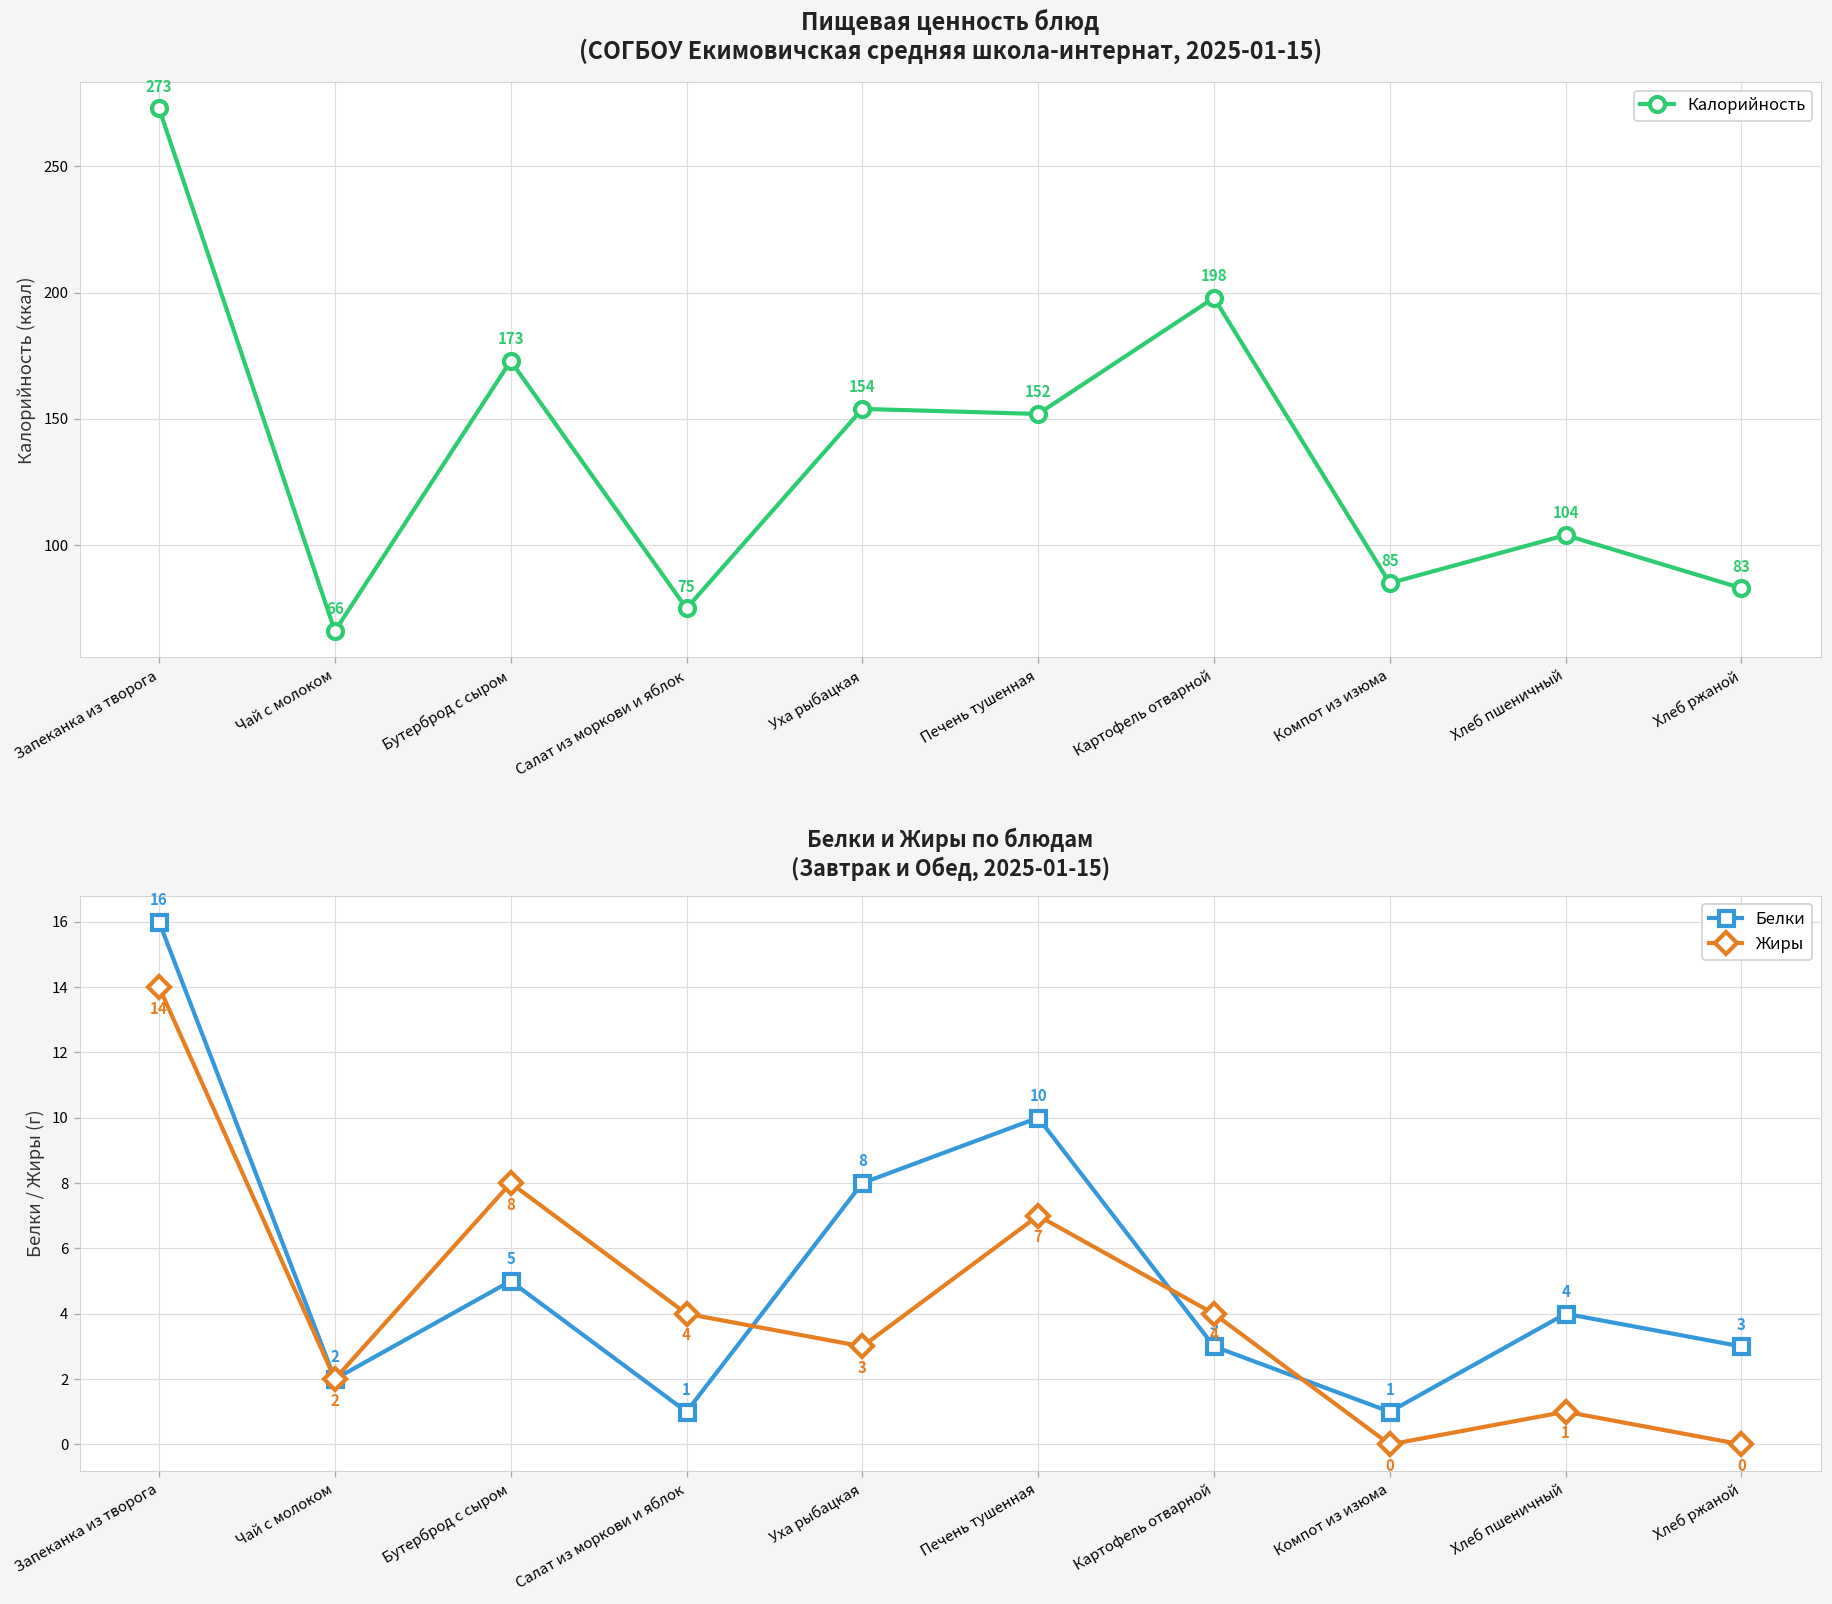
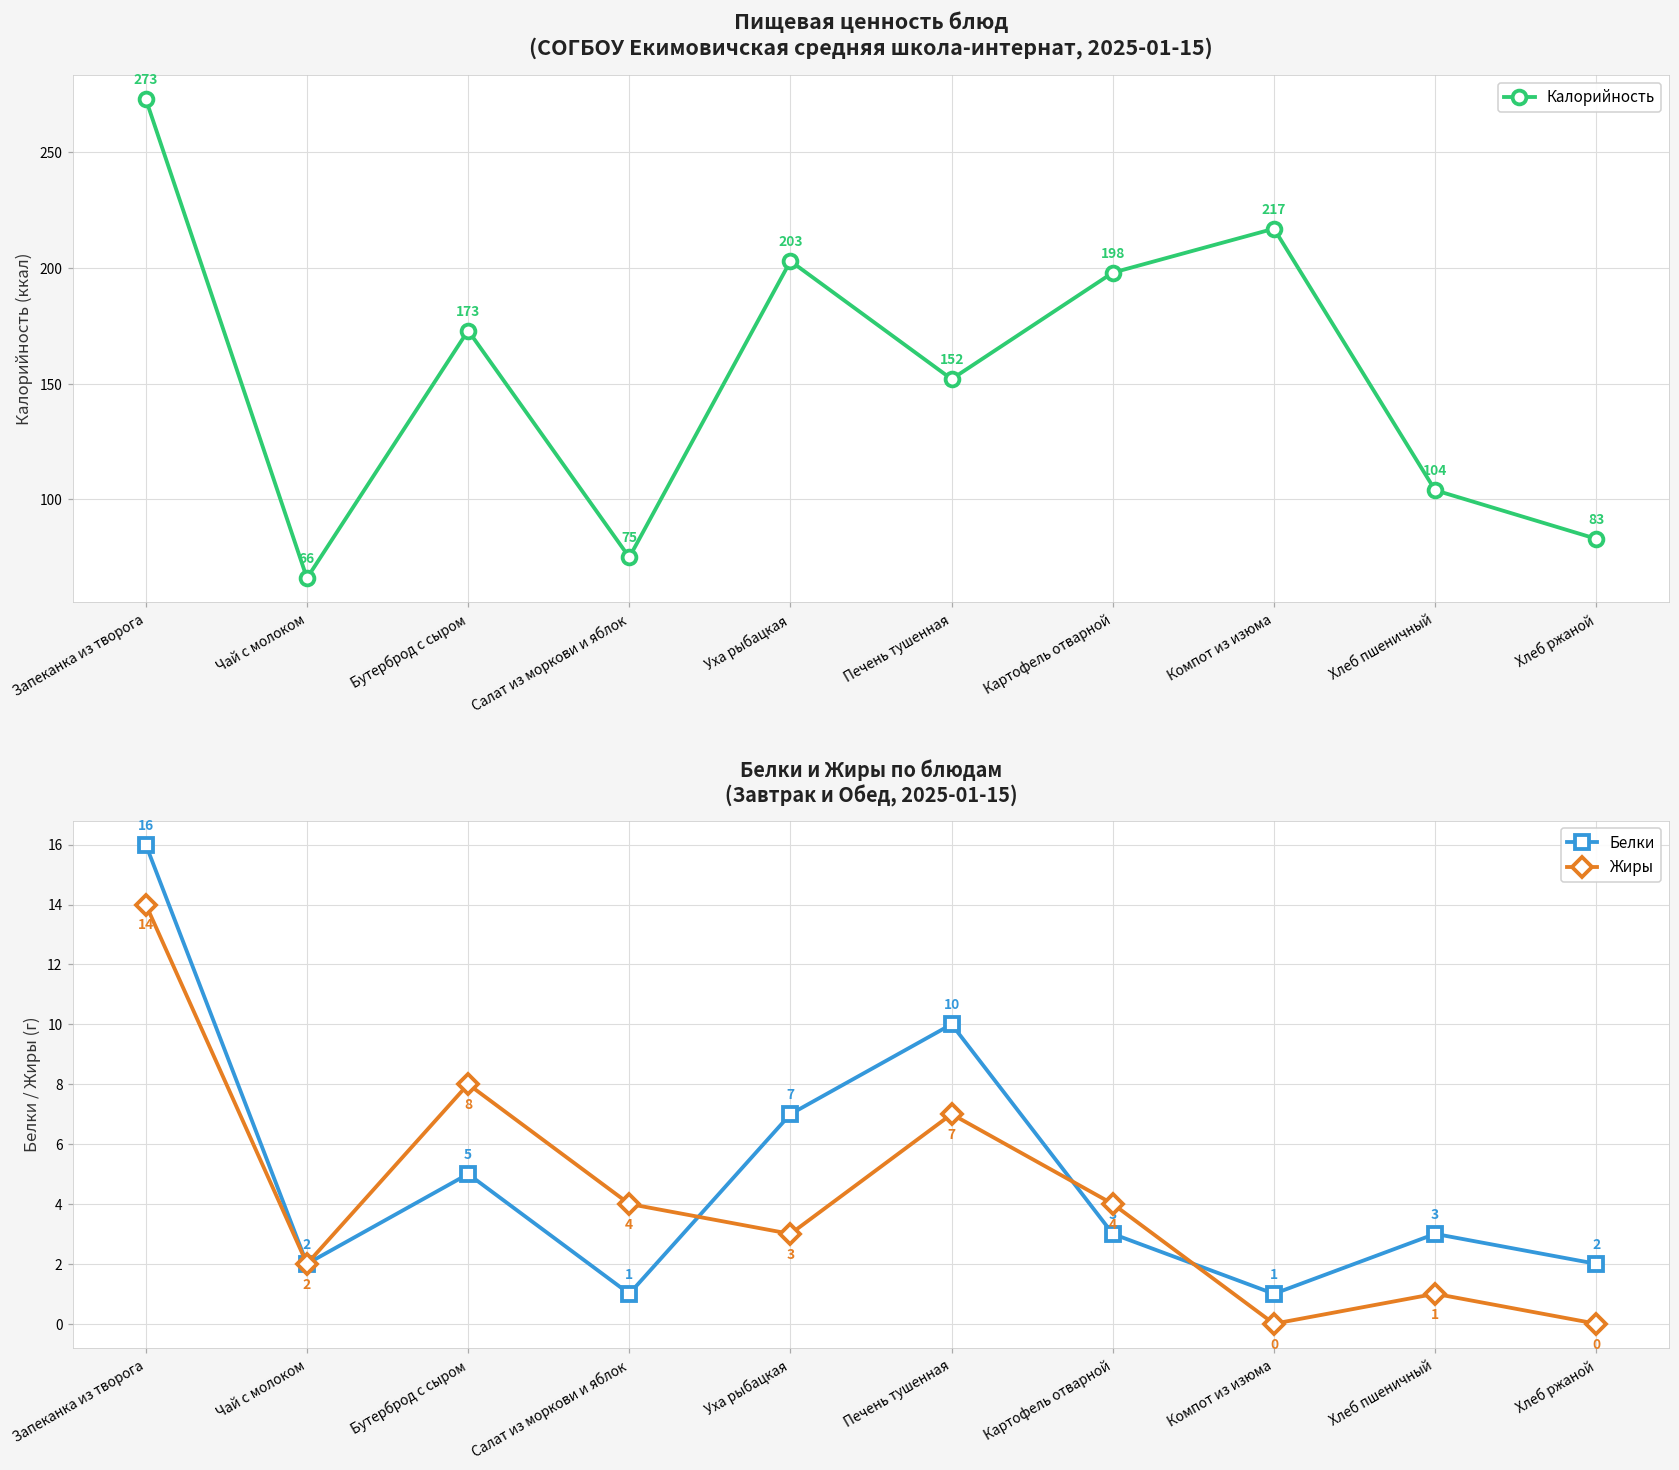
  {
    "Пищевая ценность блюд (СОГБОУ Екимовичская средняя школа-интернат, 2025-01-15)": {
      "Запеканка из творога": 273,
      "Чай с молоком": 66,
      "Бутерброд с сыром": 173,
      "Салат из моркови и яблок": 75,
-     "Уха рыбацкая": 154,
+     "Уха рыбацкая": 203,
      "Печень тушенная": 152,
      "Картофель отварной": 198,
-     "Компот из изюма": 85,
+     "Компот из изюма": 217,
      "Хлеб пшеничный": 104,
      "Хлеб ржаной": 83
    },
    "Белки и Жиры по блюдам (Завтрак и Обед, 2025-01-15)": {
      "Белки": {
        "Запеканка из творога": 16,
        "Бутерброд с сыром": 5,
        "Салат из моркови и яблок": 1,
-       "Уха рыбацкая": 8,
+       "Уха рыбацкая": 7,
        "Печень тушенная": 10,
        "Компот из изюма": 1,
-       "Хлеб пшеничный": 4,
-       "Хлеб ржаной": 3
+       "Хлеб пшеничный": 3,
+       "Хлеб ржаной": 2
      },
      "Жиры": {
        "Запеканка из творога": 14,
        "Бутерброд с сыром": 8,
        "Салат из моркови и яблок": 4,
        "Уха рыбацкая": 3,
        "Печень тушенная": 7,
        "Компот из изюма": 0,
        "Хлеб пшеничный": 1,
        "Хлеб ржаной": 0
      }
    }
  }
